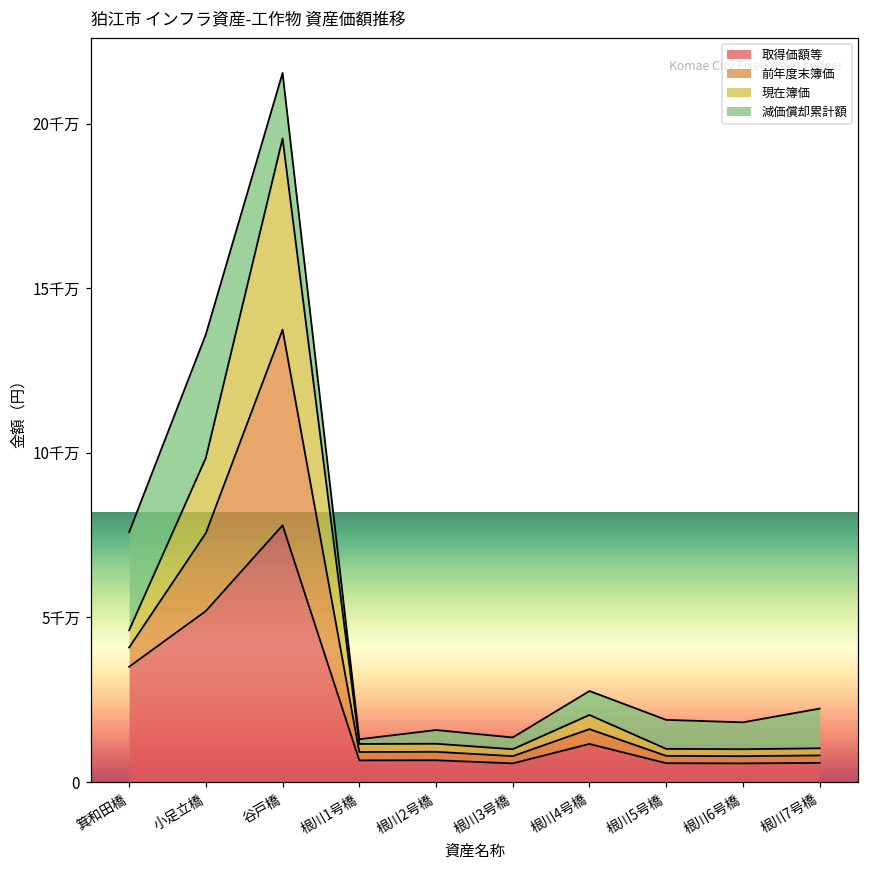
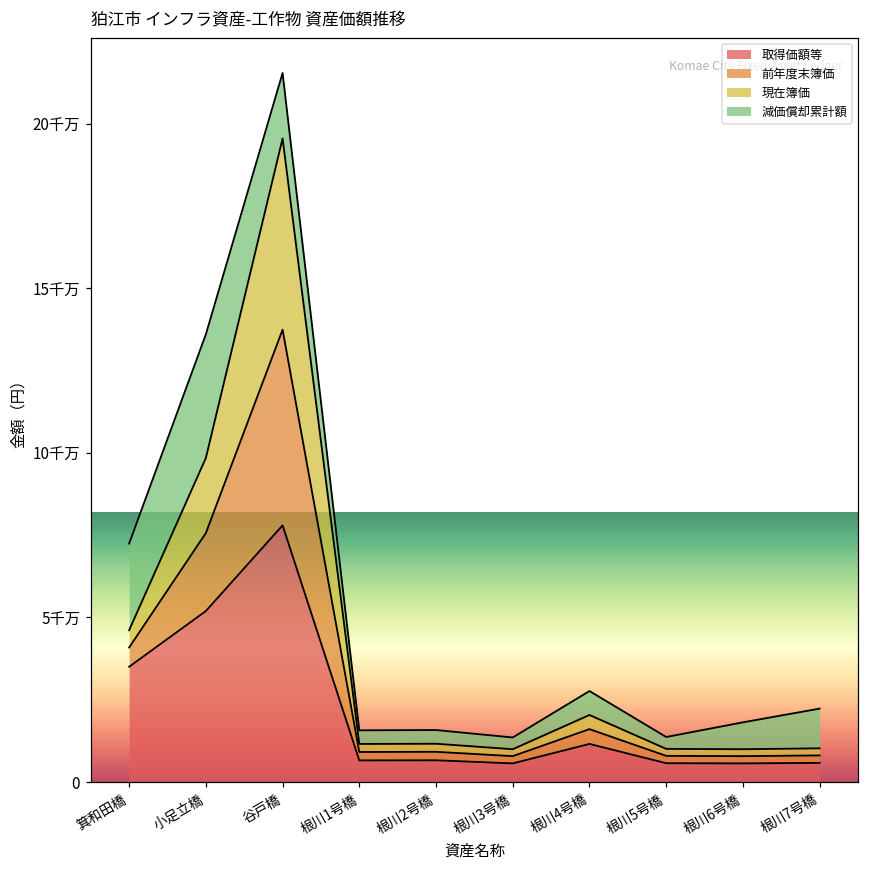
  {
    "減価償却累計額": {
-     "箕和田橋": "3.0千万",
+     "箕和田橋": "2.6千万",
      "小足立橋": "3.8千万",
      "谷戸橋": "2.0千万",
-     "根川1号橋": "0.1千万",
+     "根川1号橋": "0.4千万",
      "根川2号橋": "0.4千万",
      "根川3号橋": "0.4千万",
      "根川4号橋": "0.7千万",
-     "根川5号橋": "0.9千万",
+     "根川5号橋": "0.4千万",
      "根川6号橋": "0.8千万",
      "根川7号橋": "1.2千万"
    }
  }
